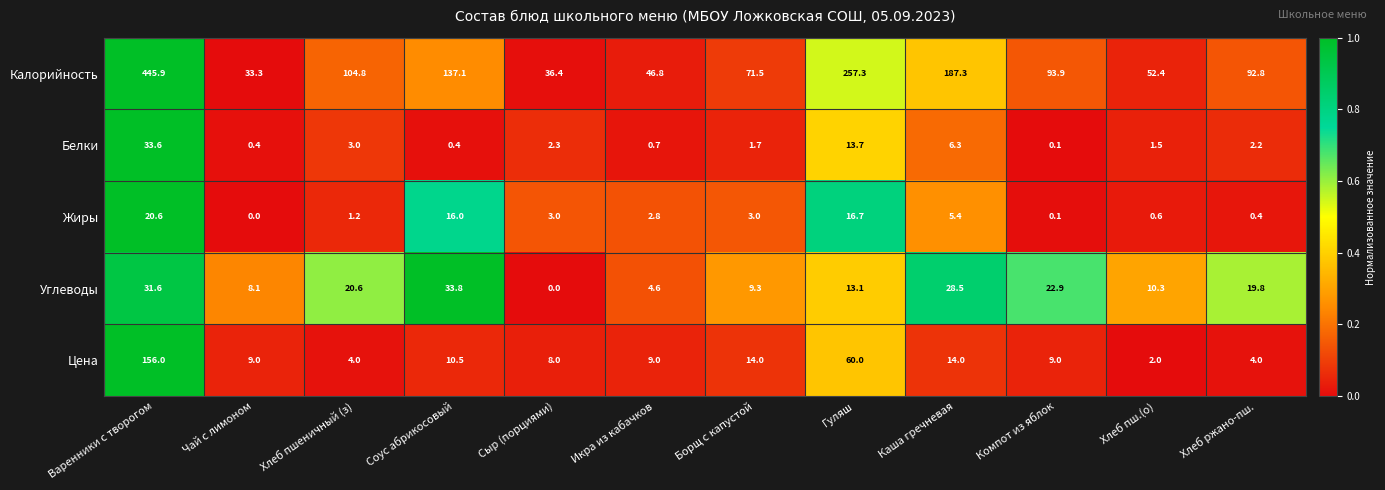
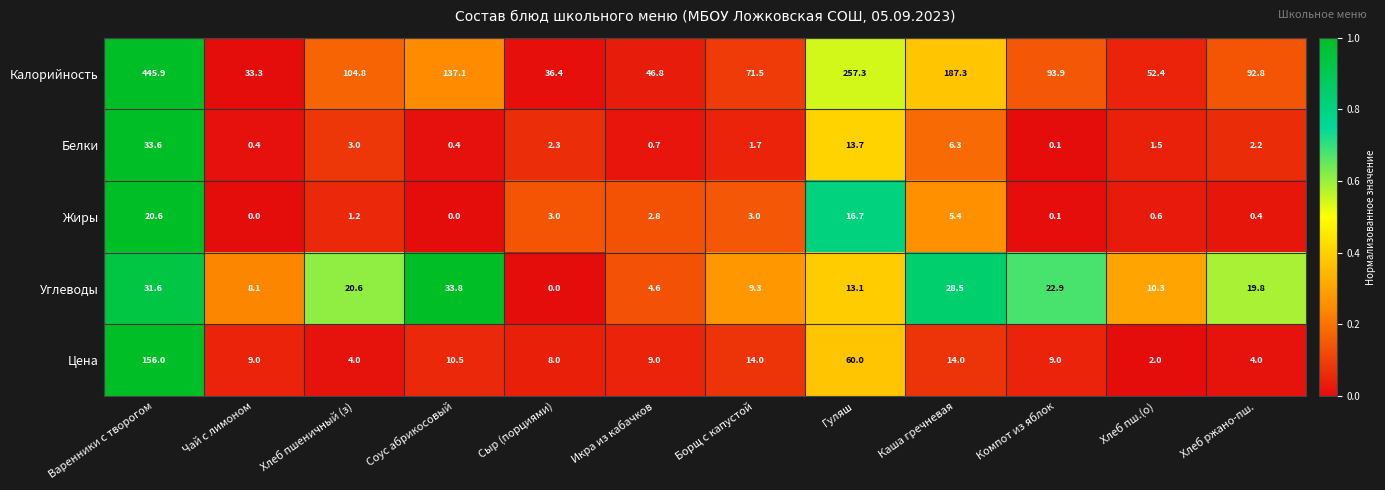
  {
    "Калорийность": {
      "Варенники с творогом": 445.9,
      "Чай с лимоном": 33.3,
      "Хлеб пшеничный (з)": 104.8,
      "Соус абрикосовый": 137.1,
      "Сыр (порциями)": 36.4,
      "Икра из кабачков": 46.8,
      "Борщ с капустой": 71.5,
      "Гуляш": 257.3,
      "Каша гречневая": 187.3,
      "Компот из яблок": 93.9,
      "Хлеб пш.(о)": 52.4,
      "Хлеб ржано-пш.": 92.8
    },
    "Белки": {
      "Варенники с творогом": 33.6,
      "Чай с лимоном": 0.4,
      "Хлеб пшеничный (з)": 3.0,
      "Соус абрикосовый": 0.4,
      "Сыр (порциями)": 2.3,
      "Икра из кабачков": 0.7,
      "Борщ с капустой": 1.7,
      "Гуляш": 13.7,
      "Каша гречневая": 6.3,
      "Компот из яблок": 0.1,
      "Хлеб пш.(о)": 1.5,
      "Хлеб ржано-пш.": 2.2
    },
    "Жиры": {
      "Варенники с творогом": 20.6,
      "Чай с лимоном": 0.0,
      "Хлеб пшеничный (з)": 1.2,
-     "Соус абрикосовый": 16.0,
+     "Соус абрикосовый": 0.0,
      "Сыр (порциями)": 3.0,
      "Икра из кабачков": 2.8,
      "Борщ с капустой": 3.0,
      "Гуляш": 16.7,
      "Каша гречневая": 5.4,
      "Компот из яблок": 0.1,
      "Хлеб пш.(о)": 0.6,
      "Хлеб ржано-пш.": 0.4
    },
    "Углеводы": {
      "Варенники с творогом": 31.6,
      "Чай с лимоном": 8.1,
      "Хлеб пшеничный (з)": 20.6,
      "Соус абрикосовый": 33.8,
      "Сыр (порциями)": 0.0,
      "Икра из кабачков": 4.6,
      "Борщ с капустой": 9.3,
      "Гуляш": 13.1,
      "Каша гречневая": 28.5,
      "Компот из яблок": 22.9,
      "Хлеб пш.(о)": 10.3,
      "Хлеб ржано-пш.": 19.8
    },
    "Цена": {
      "Варенники с творогом": 156.0,
      "Чай с лимоном": 9.0,
      "Хлеб пшеничный (з)": 4.0,
      "Соус абрикосовый": 10.5,
      "Сыр (порциями)": 8.0,
      "Икра из кабачков": 9.0,
      "Борщ с капустой": 14.0,
      "Гуляш": 60.0,
      "Каша гречневая": 14.0,
      "Компот из яблок": 9.0,
      "Хлеб пш.(о)": 2.0,
      "Хлеб ржано-пш.": 4.0
    }
  }
